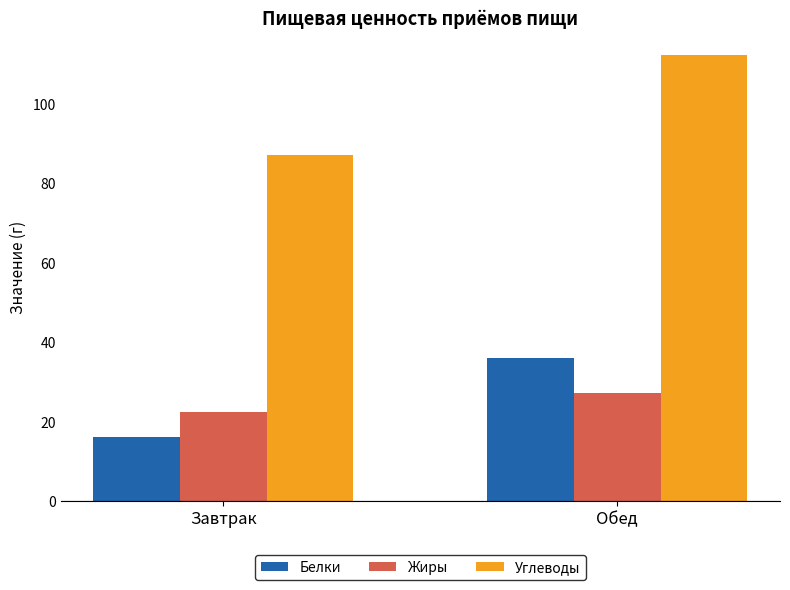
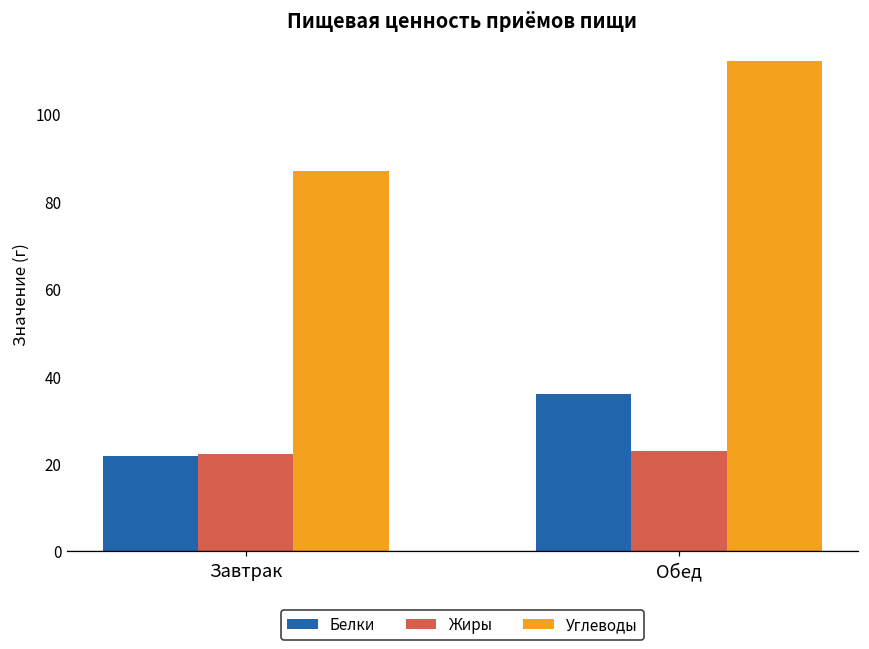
  {
    "Белки": {
-     "Завтрак": 16,
+     "Завтрак": 22,
      "Обед": 36
    },
    "Жиры": {
      "Завтрак": 22,
-     "Обед": 27
+     "Обед": 23
    },
    "Углеводы": {
      "Завтрак": 87,
      "Обед": 112
    }
  }
